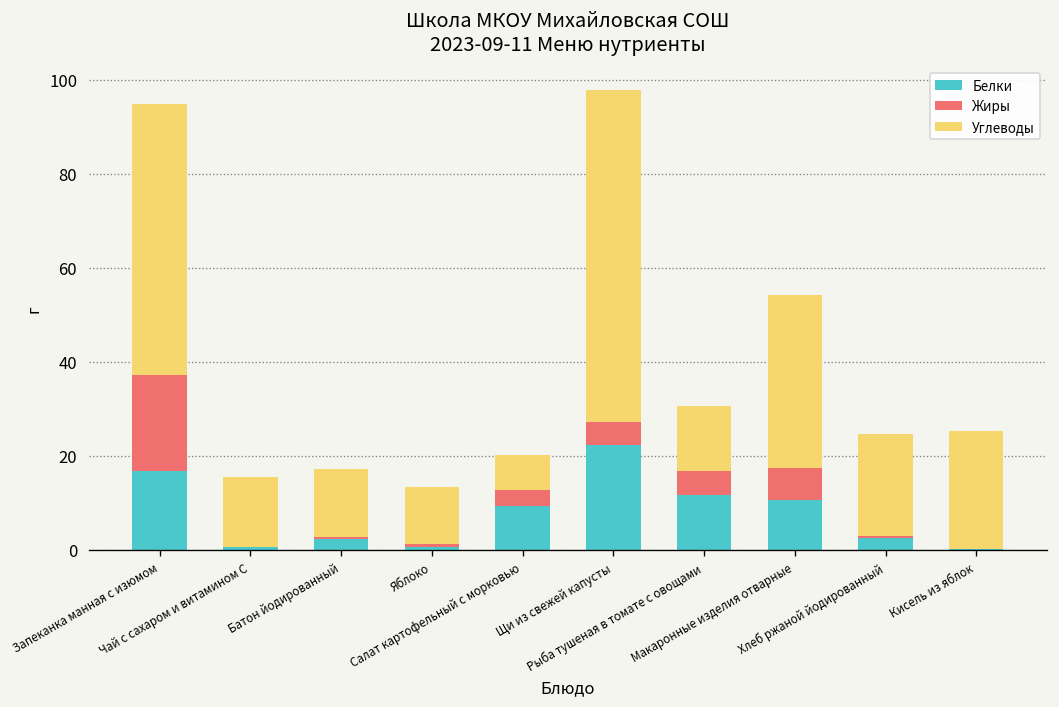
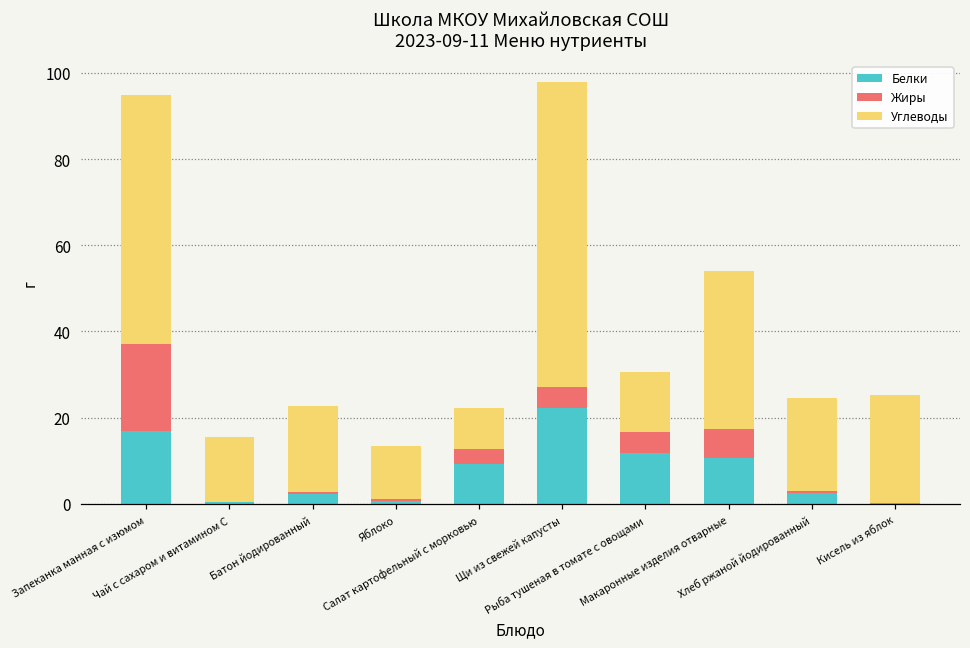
  {
    "Белки": {
      "Запеканка манная с изюмом": 17,
      "Батон йодированный": 2,
      "Салат картофельный с морковью": 9,
      "Щи из свежей капусты": 22,
      "Рыба тушеная в томате с овощами": 12,
      "Макаронные изделия отварные": 11,
      "Хлеб ржаной йодированный": 2
    },
    "Жиры": {
      "Запеканка манная с изюмом": 20,
      "Чай с сахаром и витамином С": 0,
      "Салат картофельный с морковью": 3,
      "Щи из свежей капусты": 5,
      "Рыба тушеная в томате с овощами": 5,
      "Макаронные изделия отварные": 7
    },
    "Углеводы": {
      "Запеканка манная с изюмом": 58,
      "Чай с сахаром и витамином С": 15,
-     "Батон йодированный": 15,
+     "Батон йодированный": 20,
      "Яблоко": 12,
-     "Салат картофельный с морковью": 7,
+     "Салат картофельный с морковью": 10,
      "Щи из свежей капусты": 71,
      "Рыба тушеная в томате с овощами": 14,
      "Макаронные изделия отварные": 37,
      "Хлеб ржаной йодированный": 22,
      "Кисель из яблок": 25
    }
  }
